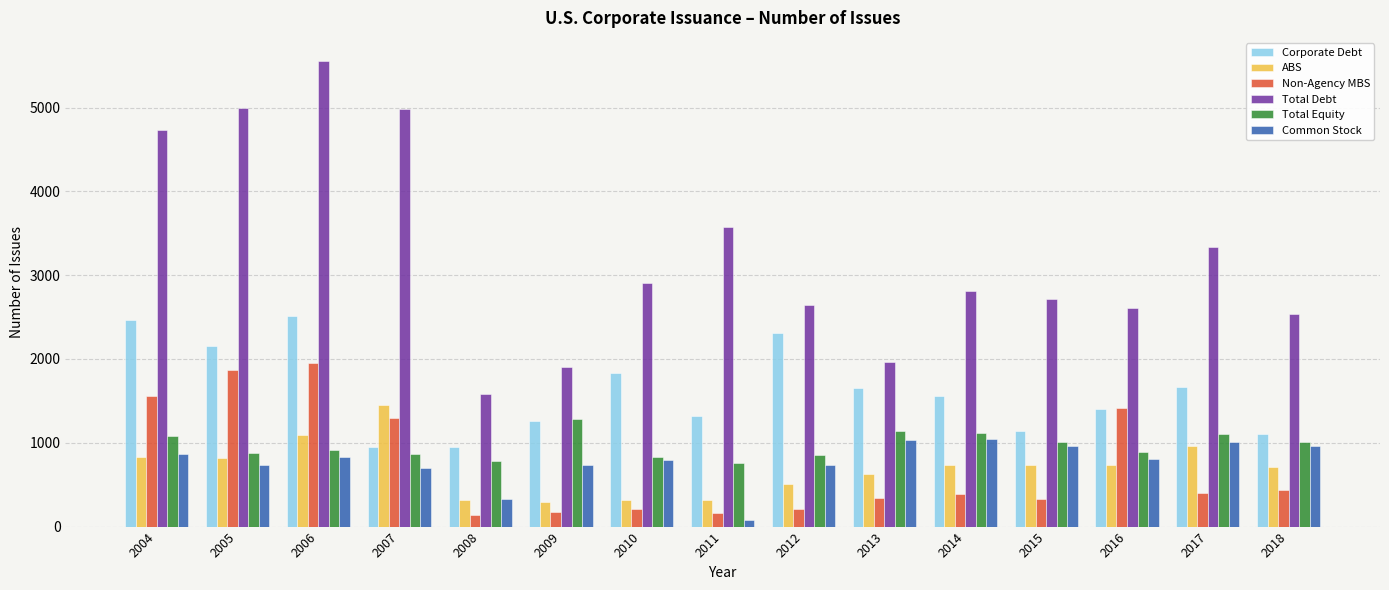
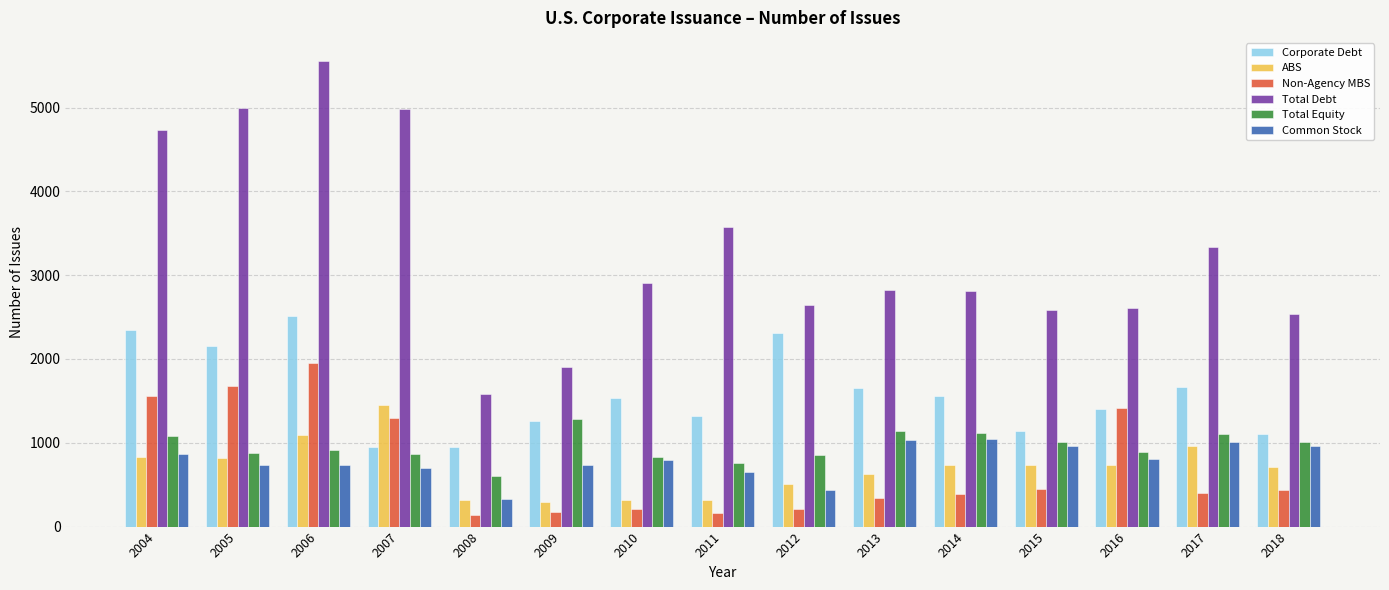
  {
    "Corporate Debt": {
-     "2004": 2500,
+     "2004": 2300,
      "2005": 2200,
      "2006": 2500,
      "2007": 900,
      "2008": 900,
      "2009": 1300,
-     "2010": 1800,
+     "2010": 1500,
      "2011": 1300,
      "2012": 2300,
      "2013": 1700,
      "2014": 1600,
      "2015": 1100,
      "2016": 1400,
      "2017": 1700,
      "2018": 1100
    },
    "ABS": {
      "2004": 800,
      "2005": 800,
      "2006": 1100,
      "2007": 1400,
      "2008": 300,
      "2009": 300,
      "2010": 300,
      "2011": 300,
      "2012": 500,
      "2013": 600,
      "2014": 700,
      "2015": 700,
      "2016": 700,
      "2017": 1000,
      "2018": 700
    },
    "Non-Agency MBS": {
      "2004": 1600,
-     "2005": 1900,
+     "2005": 1700,
      "2006": 1900,
      "2007": 1300,
      "2008": 100,
      "2009": 200,
      "2010": 200,
      "2011": 200,
      "2012": 200,
      "2013": 300,
      "2014": 400,
-     "2015": 300,
+     "2015": 400,
      "2016": 1400,
      "2017": 400,
      "2018": 400
    },
    "Total Debt": {
      "2004": 4700,
      "2005": 5000,
      "2006": 5600,
      "2007": 5000,
      "2008": 1600,
      "2009": 1900,
      "2010": 2900,
      "2011": 3600,
      "2012": 2600,
-     "2013": 2000,
+     "2013": 2800,
      "2014": 2800,
-     "2015": 2700,
+     "2015": 2600,
      "2016": 2600,
      "2017": 3300,
      "2018": 2500
    },
    "Total Equity": {
      "2004": 1100,
      "2005": 900,
      "2006": 900,
      "2007": 900,
-     "2008": 800,
+     "2008": 600,
      "2009": 1300,
      "2010": 800,
      "2011": 800,
      "2012": 900,
      "2013": 1100,
      "2014": 1100,
      "2015": 1000,
      "2016": 900,
      "2017": 1100,
      "2018": 1000
    },
    "Common Stock": {
      "2004": 900,
      "2005": 700,
-     "2006": 800,
+     "2006": 700,
      "2007": 700,
      "2008": 300,
      "2009": 700,
      "2010": 800,
-     "2011": 100,
-     "2012": 700,
+     "2011": 700,
+     "2012": 400,
      "2013": 1000,
      "2014": 1000,
      "2015": 1000,
      "2016": 800,
      "2017": 1000,
      "2018": 1000
    }
  }
